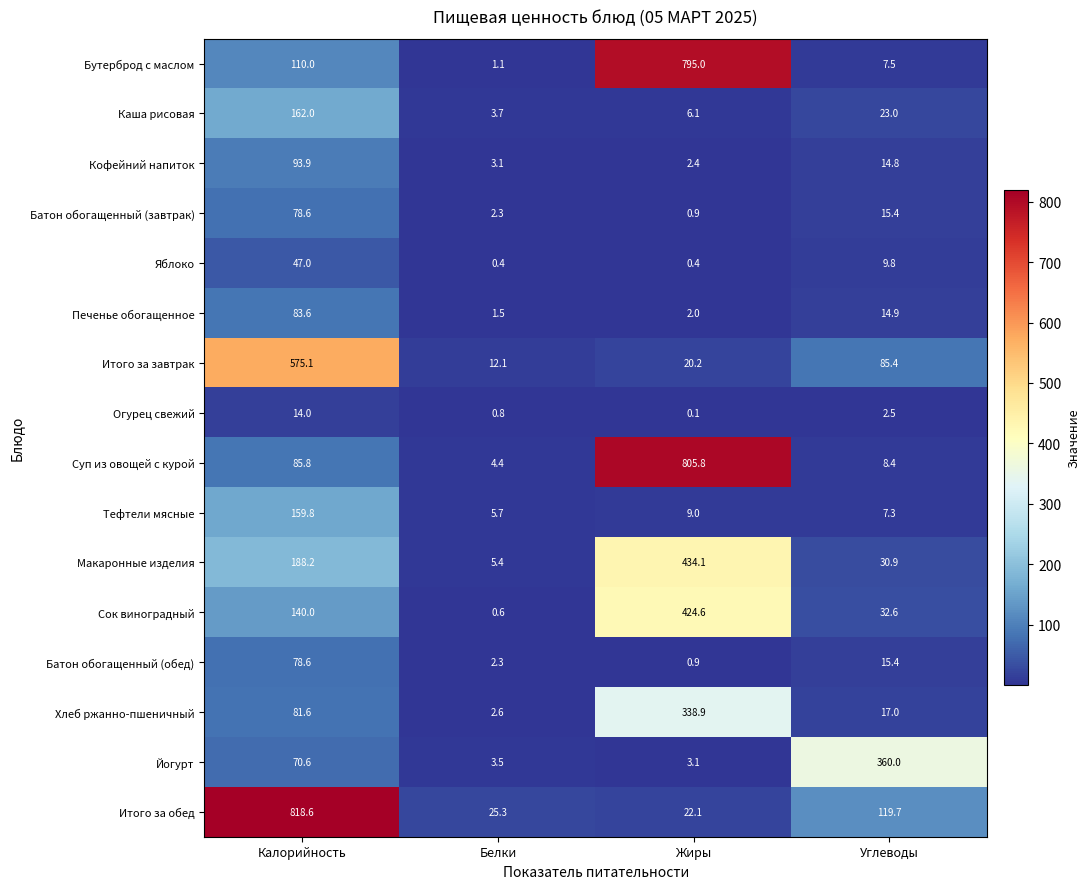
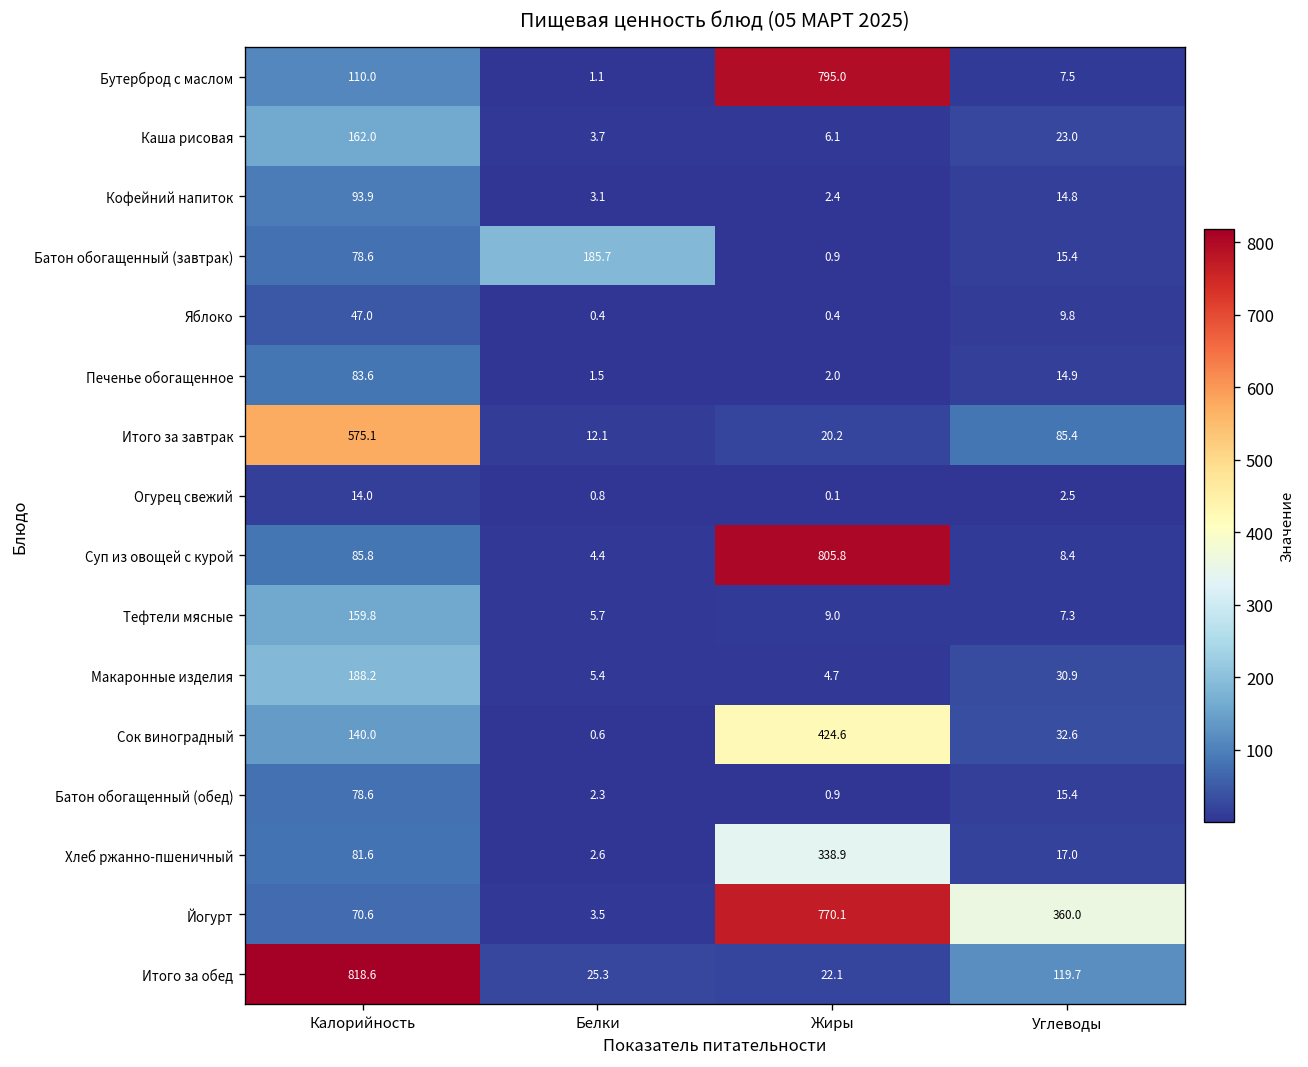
  {
    "Бутерброд с маслом": {
      "Калорийность": 110.0,
      "Белки": 1.1,
      "Жиры": 795.0,
      "Углеводы": 7.5
    },
    "Каша рисовая": {
      "Калорийность": 162.0,
      "Белки": 3.7,
      "Жиры": 6.1,
      "Углеводы": 23.0
    },
    "Кофейний напиток": {
      "Калорийность": 93.9,
      "Белки": 3.1,
      "Жиры": 2.4,
      "Углеводы": 14.8
    },
    "Батон обогащенный (завтрак)": {
      "Калорийность": 78.6,
-     "Белки": 2.3,
+     "Белки": 185.7,
      "Жиры": 0.9,
      "Углеводы": 15.4
    },
    "Яблоко": {
      "Калорийность": 47.0,
      "Белки": 0.4,
      "Жиры": 0.4,
      "Углеводы": 9.8
    },
    "Печенье обогащенное": {
      "Калорийность": 83.6,
      "Белки": 1.5,
      "Жиры": 2.0,
      "Углеводы": 14.9
    },
    "Итого за завтрак": {
      "Калорийность": 575.1,
      "Белки": 12.1,
      "Жиры": 20.2,
      "Углеводы": 85.4
    },
    "Огурец свежий": {
      "Калорийность": 14.0,
      "Белки": 0.8,
      "Жиры": 0.1,
      "Углеводы": 2.5
    },
    "Суп из овощей с курой": {
      "Калорийность": 85.8,
      "Белки": 4.4,
      "Жиры": 805.8,
      "Углеводы": 8.4
    },
    "Тефтели мясные": {
      "Калорийность": 159.8,
      "Белки": 5.7,
      "Жиры": 9.0,
      "Углеводы": 7.3
    },
    "Макаронные изделия": {
      "Калорийность": 188.2,
      "Белки": 5.4,
-     "Жиры": 434.1,
+     "Жиры": 4.7,
      "Углеводы": 30.9
    },
    "Сок виноградный": {
      "Калорийность": 140.0,
      "Белки": 0.6,
      "Жиры": 424.6,
      "Углеводы": 32.6
    },
    "Батон обогащенный (обед)": {
      "Калорийность": 78.6,
      "Белки": 2.3,
      "Жиры": 0.9,
      "Углеводы": 15.4
    },
    "Хлеб ржанно-пшеничный": {
      "Калорийность": 81.6,
      "Белки": 2.6,
      "Жиры": 338.9,
      "Углеводы": 17.0
    },
    "Йогурт": {
      "Калорийность": 70.6,
      "Белки": 3.5,
-     "Жиры": 3.1,
+     "Жиры": 770.1,
      "Углеводы": 360.0
    },
    "Итого за обед": {
      "Калорийность": 818.6,
      "Белки": 25.3,
      "Жиры": 22.1,
      "Углеводы": 119.7
    }
  }
